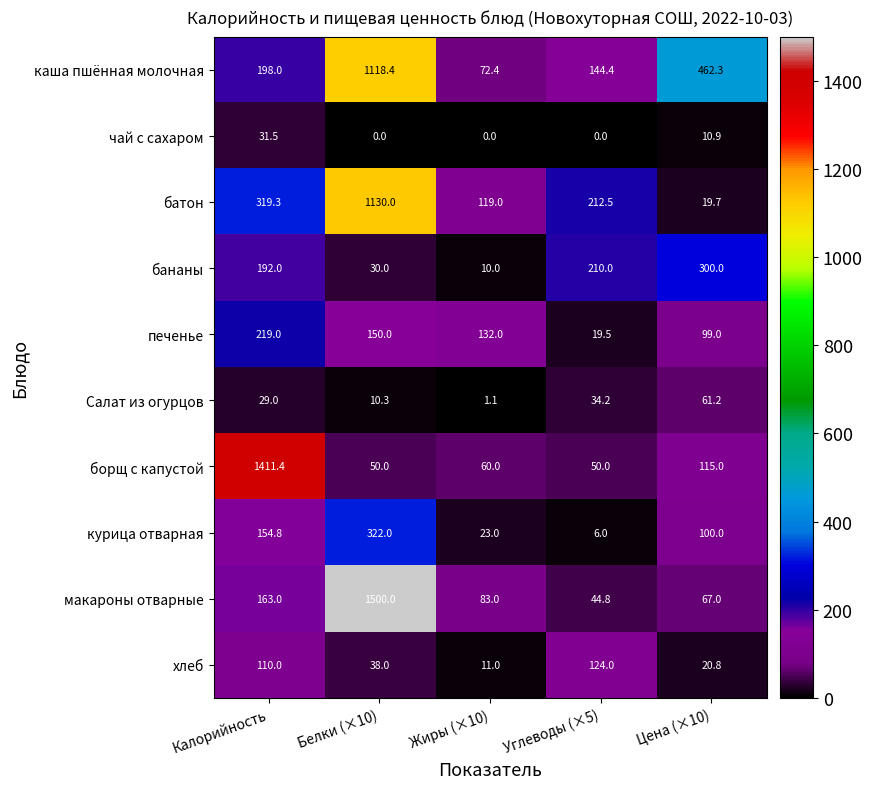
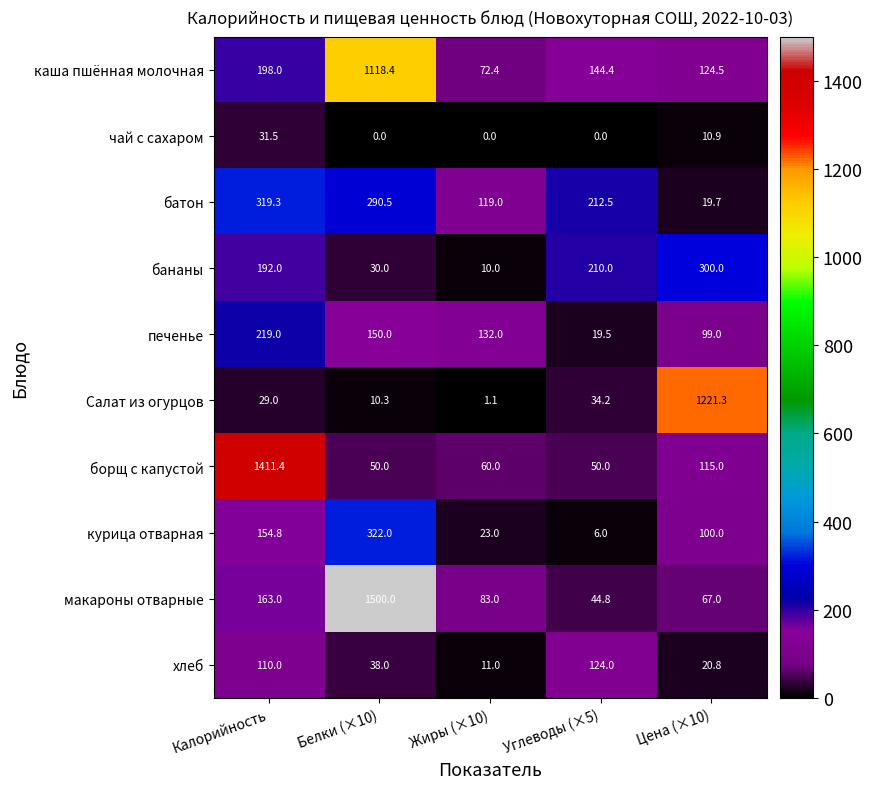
  {
    "каша пшённая молочная": {
      "Калорийность": 198.0,
      "Белки (×10)": 1118.4,
      "Жиры (×10)": 72.4,
      "Углеводы (×5)": 144.4,
-     "Цена (×10)": 462.3
+     "Цена (×10)": 124.5
    },
    "чай с сахаром": {
      "Калорийность": 31.5,
      "Белки (×10)": 0.0,
      "Жиры (×10)": 0.0,
      "Углеводы (×5)": 0.0,
      "Цена (×10)": 10.9
    },
    "батон": {
      "Калорийность": 319.3,
-     "Белки (×10)": 1130.0,
+     "Белки (×10)": 290.5,
      "Жиры (×10)": 119.0,
      "Углеводы (×5)": 212.5,
      "Цена (×10)": 19.7
    },
    "бананы": {
      "Калорийность": 192.0,
      "Белки (×10)": 30.0,
      "Жиры (×10)": 10.0,
      "Углеводы (×5)": 210.0,
      "Цена (×10)": 300.0
    },
    "печенье": {
      "Калорийность": 219.0,
      "Белки (×10)": 150.0,
      "Жиры (×10)": 132.0,
      "Углеводы (×5)": 19.5,
      "Цена (×10)": 99.0
    },
    "Салат из огурцов": {
      "Калорийность": 29.0,
      "Белки (×10)": 10.3,
      "Жиры (×10)": 1.1,
      "Углеводы (×5)": 34.2,
-     "Цена (×10)": 61.2
+     "Цена (×10)": 1221.3
    },
    "борщ с капустой": {
      "Калорийность": 1411.4,
      "Белки (×10)": 50.0,
      "Жиры (×10)": 60.0,
      "Углеводы (×5)": 50.0,
      "Цена (×10)": 115.0
    },
    "курица отварная": {
      "Калорийность": 154.8,
      "Белки (×10)": 322.0,
      "Жиры (×10)": 23.0,
      "Углеводы (×5)": 6.0,
      "Цена (×10)": 100.0
    },
    "макароны отварные": {
      "Калорийность": 163.0,
      "Белки (×10)": 1500.0,
      "Жиры (×10)": 83.0,
      "Углеводы (×5)": 44.8,
      "Цена (×10)": 67.0
    },
    "хлеб": {
      "Калорийность": 110.0,
      "Белки (×10)": 38.0,
      "Жиры (×10)": 11.0,
      "Углеводы (×5)": 124.0,
      "Цена (×10)": 20.8
    }
  }
